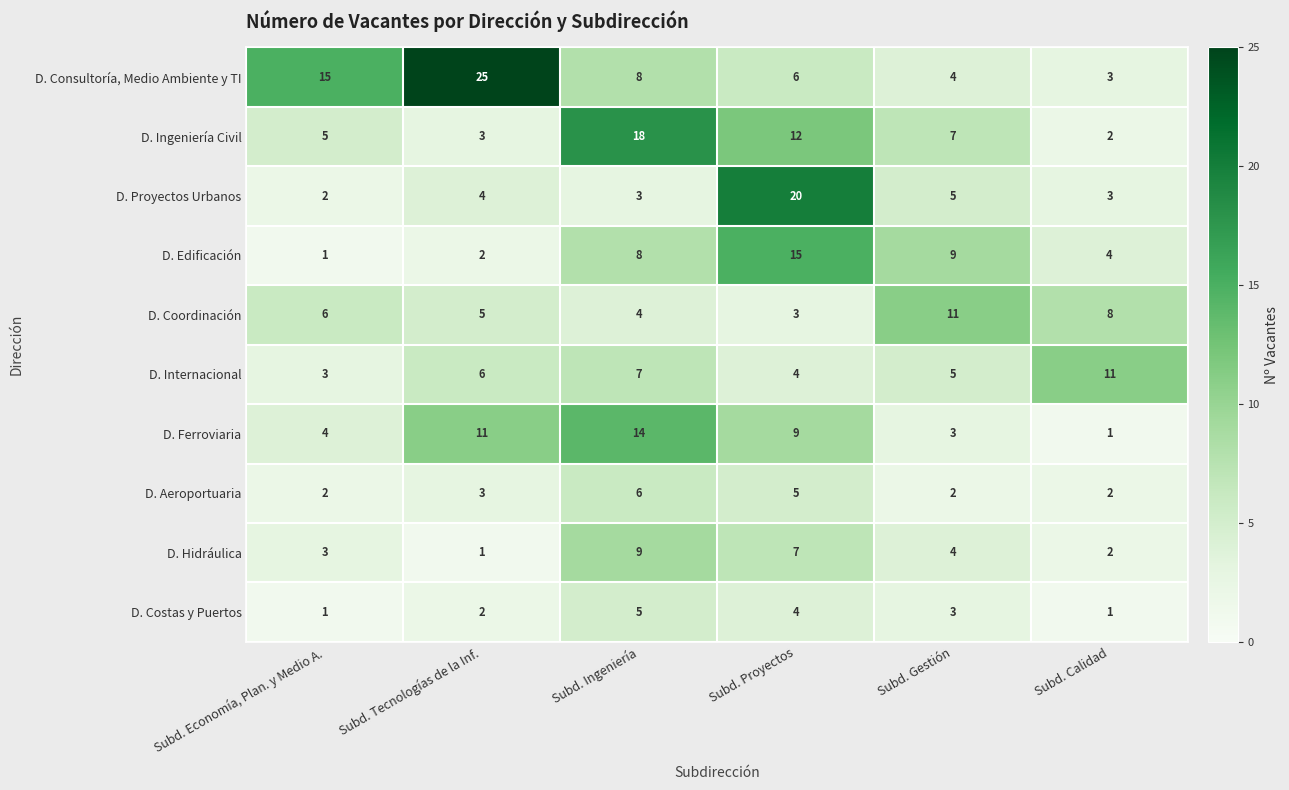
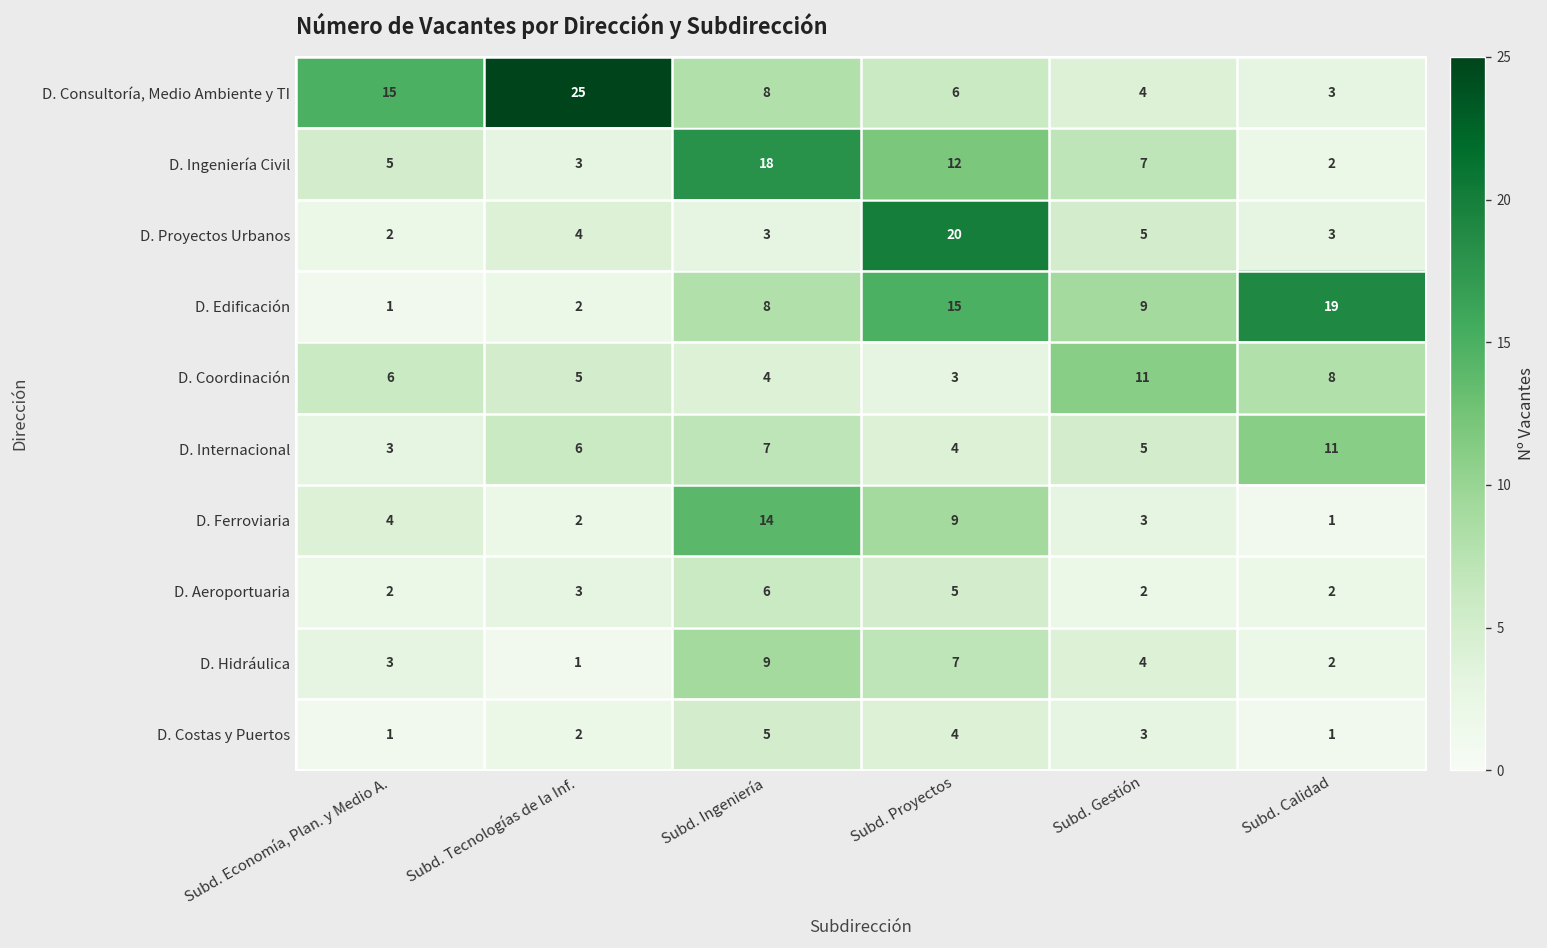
  {
    "D. Consultoría, Medio Ambiente y TI": {
      "Subd. Economía, Plan. y Medio A.": 15,
      "Subd. Tecnologías de la Inf.": 25,
      "Subd. Ingeniería": 8,
      "Subd. Proyectos": 6,
      "Subd. Gestión": 4,
      "Subd. Calidad": 3
    },
    "D. Ingeniería Civil": {
      "Subd. Economía, Plan. y Medio A.": 5,
      "Subd. Tecnologías de la Inf.": 3,
      "Subd. Ingeniería": 18,
      "Subd. Proyectos": 12,
      "Subd. Gestión": 7,
      "Subd. Calidad": 2
    },
    "D. Proyectos Urbanos": {
      "Subd. Economía, Plan. y Medio A.": 2,
      "Subd. Tecnologías de la Inf.": 4,
      "Subd. Ingeniería": 3,
      "Subd. Proyectos": 20,
      "Subd. Gestión": 5,
      "Subd. Calidad": 3
    },
    "D. Edificación": {
      "Subd. Economía, Plan. y Medio A.": 1,
      "Subd. Tecnologías de la Inf.": 2,
      "Subd. Ingeniería": 8,
      "Subd. Proyectos": 15,
      "Subd. Gestión": 9,
-     "Subd. Calidad": 4
+     "Subd. Calidad": 19
    },
    "D. Coordinación": {
      "Subd. Economía, Plan. y Medio A.": 6,
      "Subd. Tecnologías de la Inf.": 5,
      "Subd. Ingeniería": 4,
      "Subd. Proyectos": 3,
      "Subd. Gestión": 11,
      "Subd. Calidad": 8
    },
    "D. Internacional": {
      "Subd. Economía, Plan. y Medio A.": 3,
      "Subd. Tecnologías de la Inf.": 6,
      "Subd. Ingeniería": 7,
      "Subd. Proyectos": 4,
      "Subd. Gestión": 5,
      "Subd. Calidad": 11
    },
    "D. Ferroviaria": {
      "Subd. Economía, Plan. y Medio A.": 4,
-     "Subd. Tecnologías de la Inf.": 11,
+     "Subd. Tecnologías de la Inf.": 2,
      "Subd. Ingeniería": 14,
      "Subd. Proyectos": 9,
      "Subd. Gestión": 3,
      "Subd. Calidad": 1
    },
    "D. Aeroportuaria": {
      "Subd. Economía, Plan. y Medio A.": 2,
      "Subd. Tecnologías de la Inf.": 3,
      "Subd. Ingeniería": 6,
      "Subd. Proyectos": 5,
      "Subd. Gestión": 2,
      "Subd. Calidad": 2
    },
    "D. Hidráulica": {
      "Subd. Economía, Plan. y Medio A.": 3,
      "Subd. Tecnologías de la Inf.": 1,
      "Subd. Ingeniería": 9,
      "Subd. Proyectos": 7,
      "Subd. Gestión": 4,
      "Subd. Calidad": 2
    },
    "D. Costas y Puertos": {
      "Subd. Economía, Plan. y Medio A.": 1,
      "Subd. Tecnologías de la Inf.": 2,
      "Subd. Ingeniería": 5,
      "Subd. Proyectos": 4,
      "Subd. Gestión": 3,
      "Subd. Calidad": 1
    }
  }
